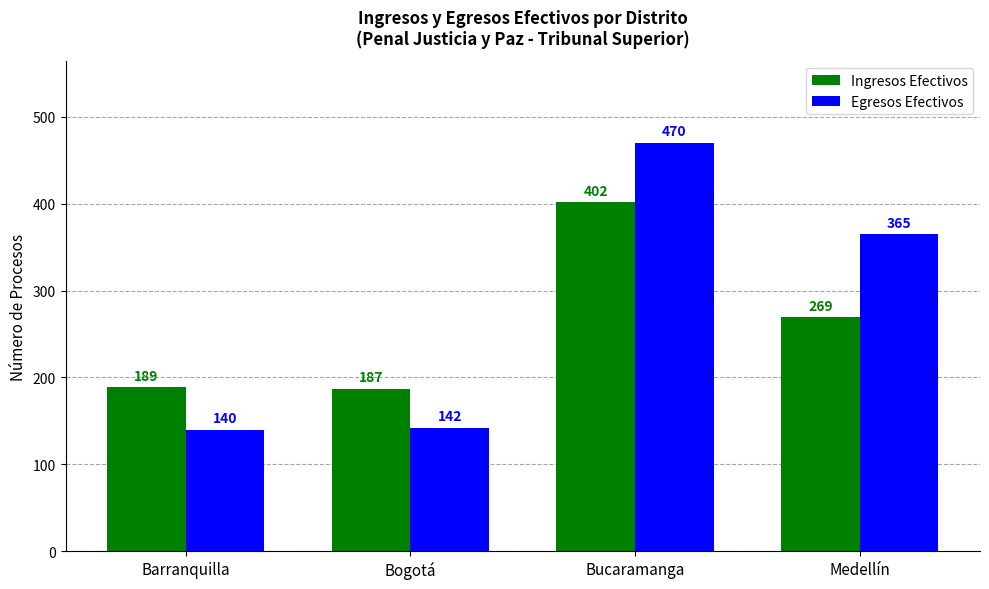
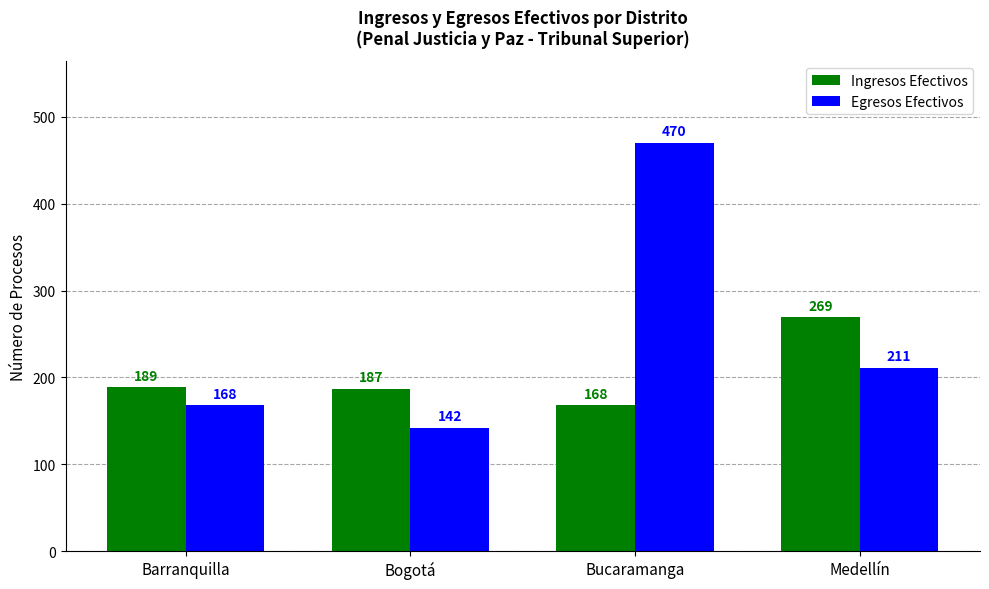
  {
    "Ingresos Efectivos": {
      "Barranquilla": 189,
      "Bogotá": 187,
-     "Bucaramanga": 402,
+     "Bucaramanga": 168,
      "Medellín": 269
    },
    "Egresos Efectivos": {
-     "Barranquilla": 140,
+     "Barranquilla": 168,
      "Bogotá": 142,
      "Bucaramanga": 470,
-     "Medellín": 365
+     "Medellín": 211
    }
  }
